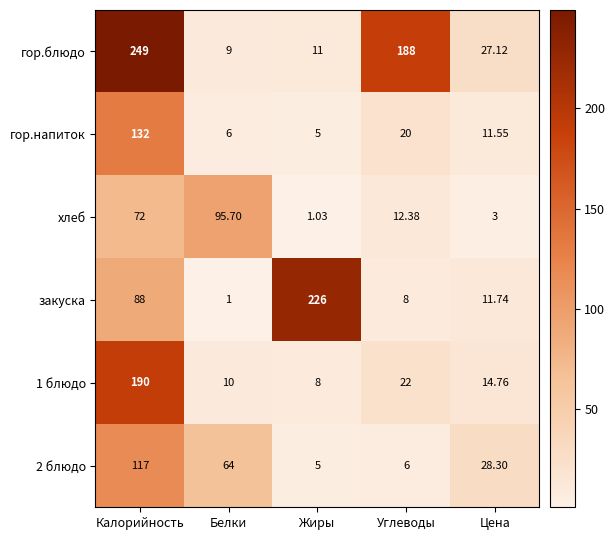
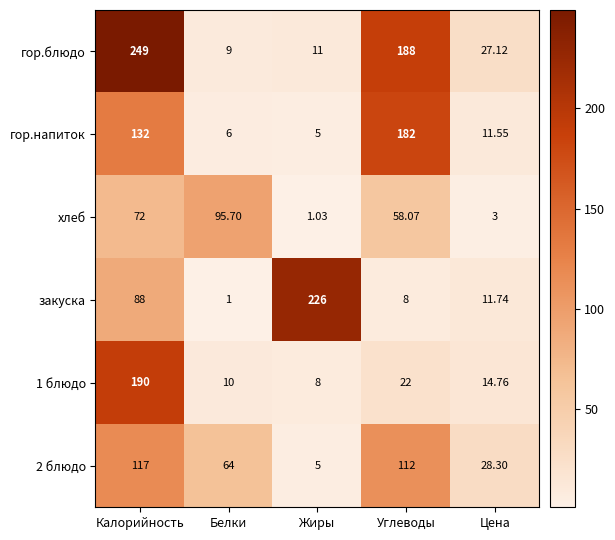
  {
    "гор.блюдо": {
      "Калорийность": 249,
      "Белки": 9,
      "Жиры": 11,
      "Углеводы": 188,
      "Цена": 27.12
    },
    "гор.напиток": {
      "Калорийность": 132,
      "Белки": 6,
      "Жиры": 5,
-     "Углеводы": 20,
+     "Углеводы": 182,
      "Цена": 11.55
    },
    "хлеб": {
      "Калорийность": 72,
      "Белки": 95.70,
      "Жиры": 1.03,
-     "Углеводы": 12.38,
+     "Углеводы": 58.07,
      "Цена": 3
    },
    "закуска": {
      "Калорийность": 88,
      "Белки": 1,
      "Жиры": 226,
      "Углеводы": 8,
      "Цена": 11.74
    },
    "1 блюдо": {
      "Калорийность": 190,
      "Белки": 10,
      "Жиры": 8,
      "Углеводы": 22,
      "Цена": 14.76
    },
    "2 блюдо": {
      "Калорийность": 117,
      "Белки": 64,
      "Жиры": 5,
-     "Углеводы": 6,
+     "Углеводы": 112,
      "Цена": 28.30
    }
  }
